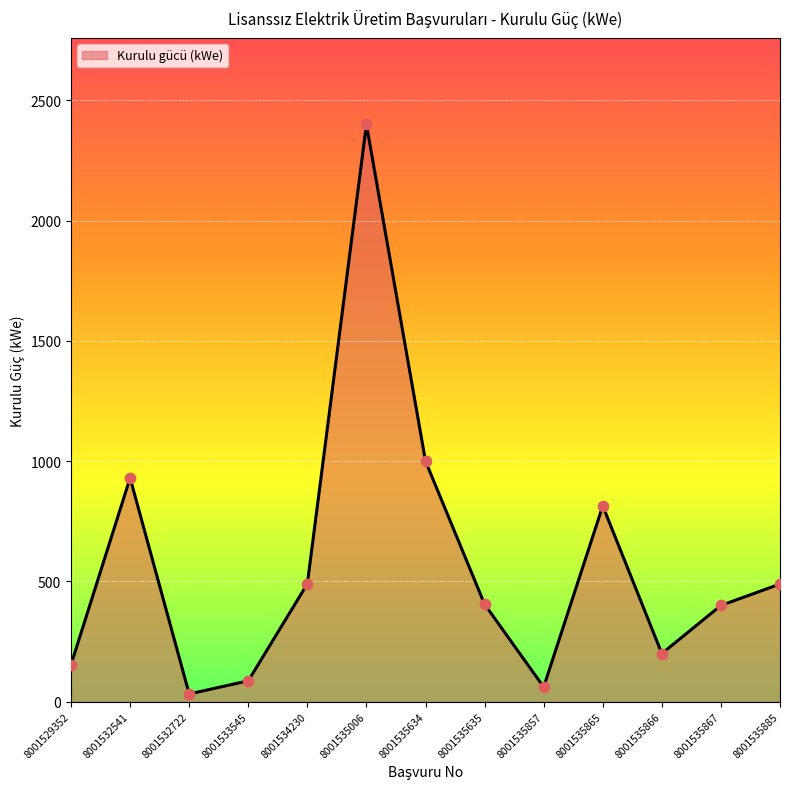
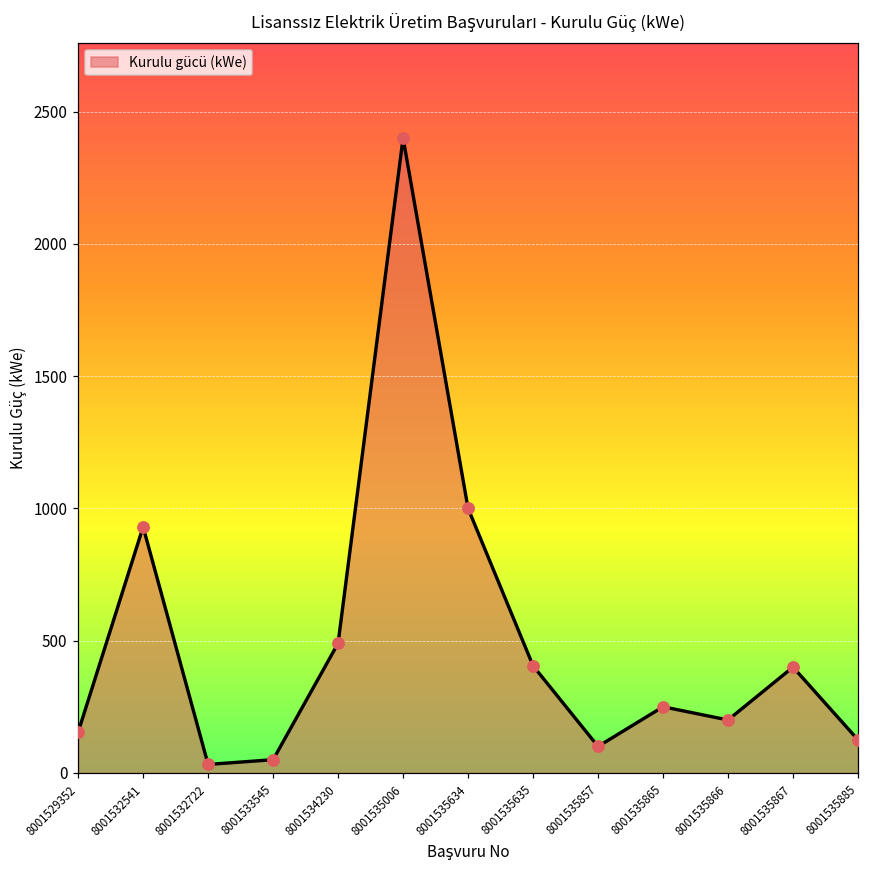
  {
    "8001529352": 150,
    "8001532541": 930,
    "8001532722": 30,
-   "8001533545": 90,
+   "8001533545": 50,
    "8001534230": 490,
    "8001535006": 2400,
    "8001535634": 1000,
    "8001535635": 410,
-   "8001535857": 60,
-   "8001535865": 810,
+   "8001535857": 100,
+   "8001535865": 250,
    "8001535866": 200,
    "8001535867": 400,
-   "8001535885": 490
+   "8001535885": 130
  }
